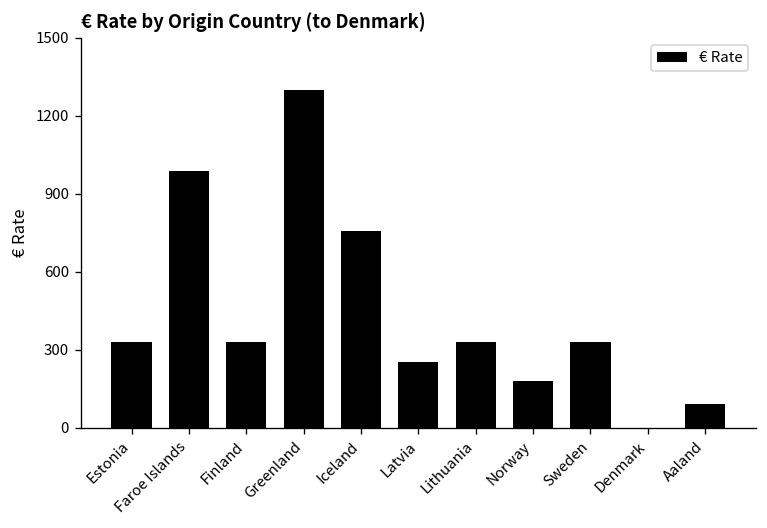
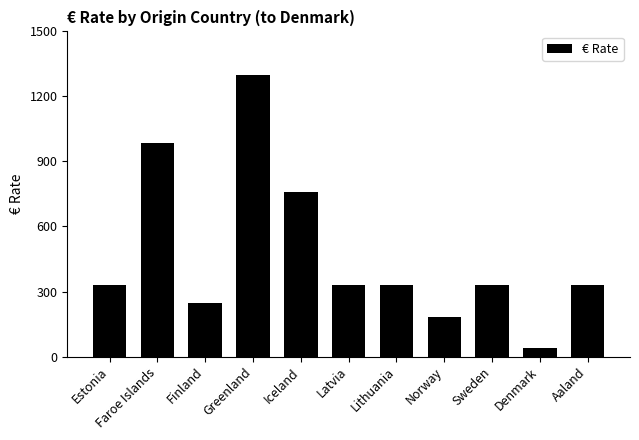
  {
    "Estonia": 330,
    "Faroe Islands": 990,
-   "Finland": 330,
+   "Finland": 250,
    "Greenland": 1300,
    "Iceland": 760,
-   "Latvia": 250,
+   "Latvia": 330,
    "Lithuania": 330,
    "Norway": 180,
    "Sweden": 330,
-   "Denmark": 0,
-   "Aaland": 90
+   "Denmark": 40,
+   "Aaland": 330
  }
